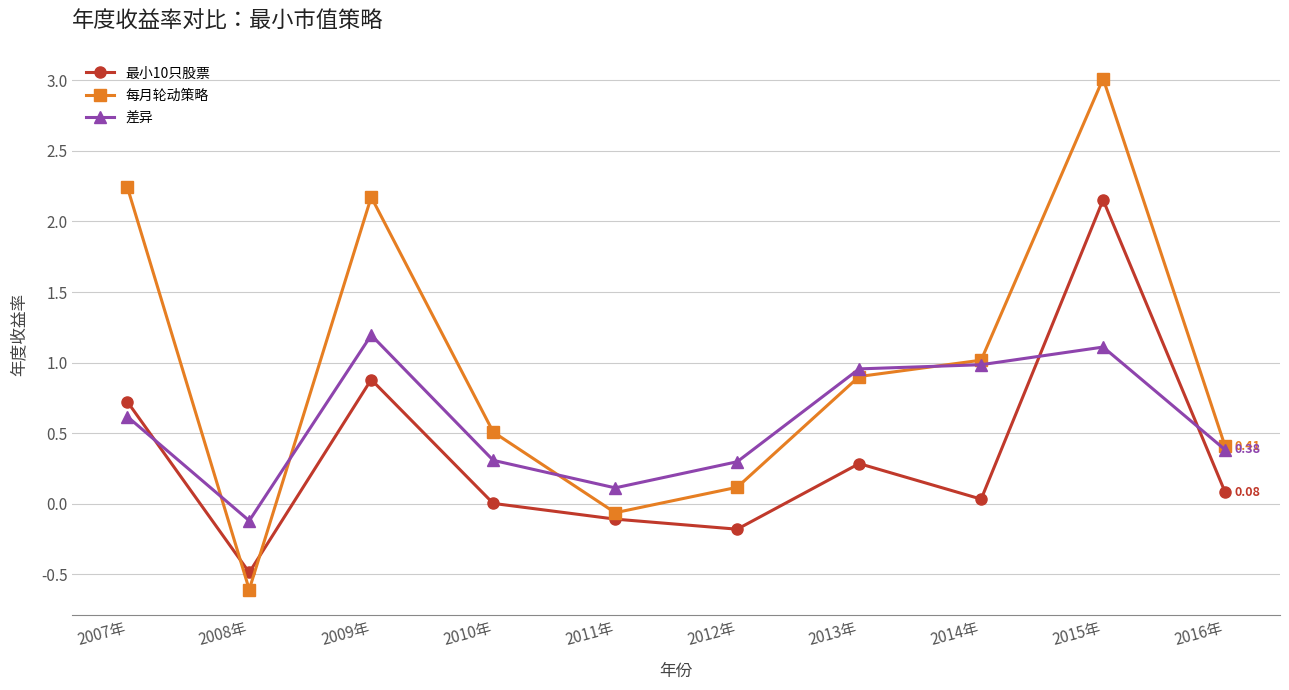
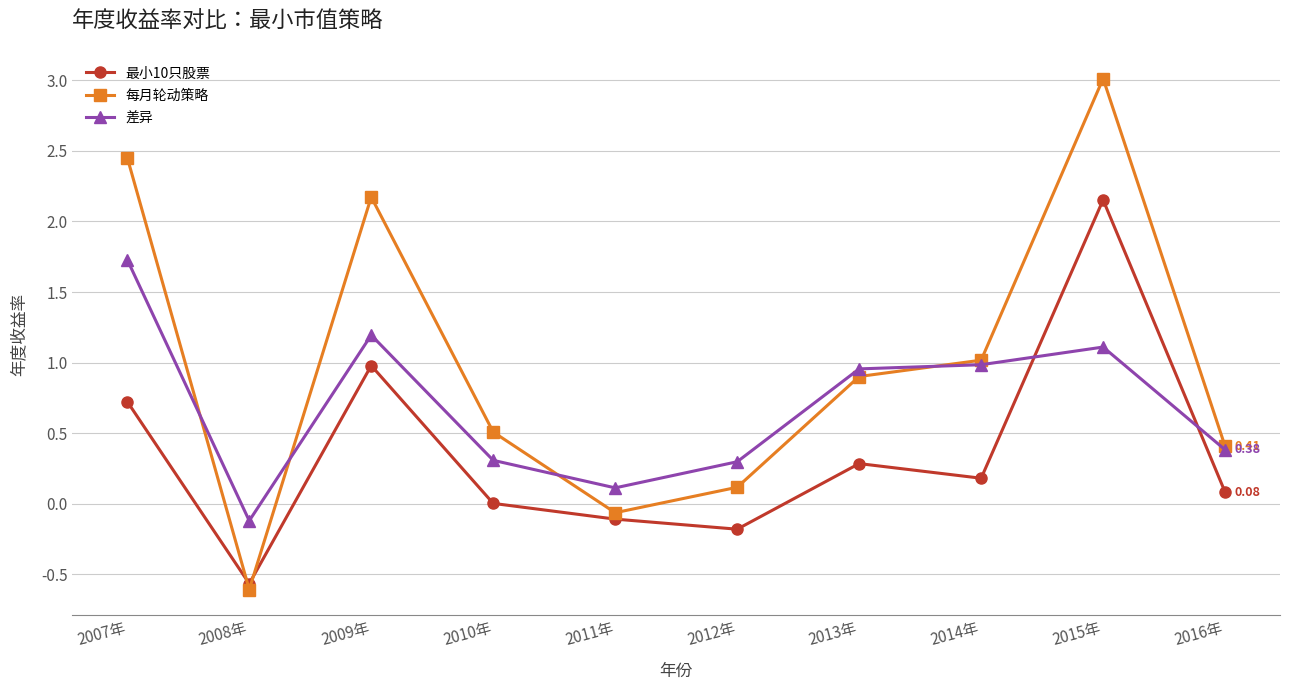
  {
    "最小10只股票": {
      "2007年": 0.72,
-     "2008年": -0.49,
-     "2009年": 0.88,
+     "2008年": -0.57,
+     "2009年": 0.98,
      "2010年": 0.00,
      "2011年": -0.11,
      "2012年": -0.18,
      "2013年": 0.28,
-     "2014年": 0.03,
+     "2014年": 0.18,
      "2015年": 2.15
    },
    "每月轮动策略": {
-     "2007年": 2.24,
+     "2007年": 2.45,
      "2008年": -0.61,
      "2009年": 2.17,
      "2010年": 0.51,
      "2011年": -0.06,
      "2012年": 0.12,
      "2013年": 0.90,
      "2014年": 1.02,
      "2015年": 3.01
    },
    "差异": {
-     "2007年": 0.62,
+     "2007年": 1.73,
      "2008年": -0.12,
      "2009年": 1.19,
      "2010年": 0.31,
      "2011年": 0.11,
      "2012年": 0.30,
      "2013年": 0.96,
      "2014年": 0.98,
      "2015年": 1.11
    }
  }
